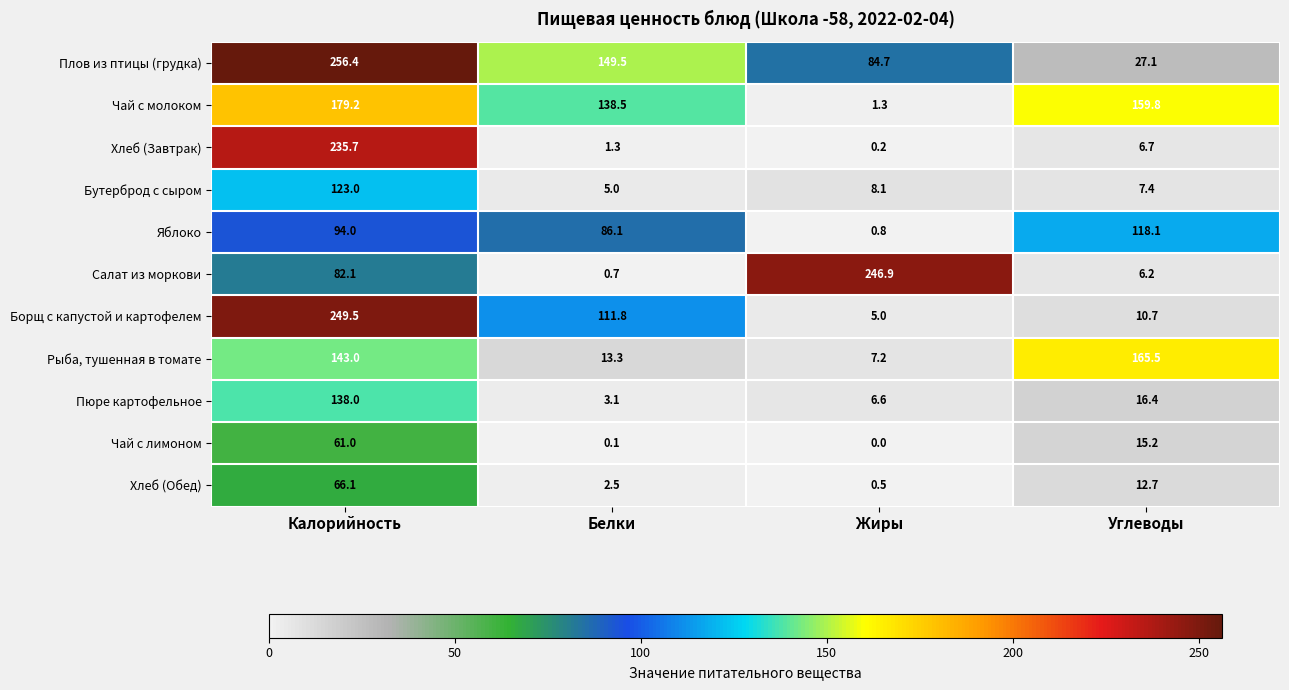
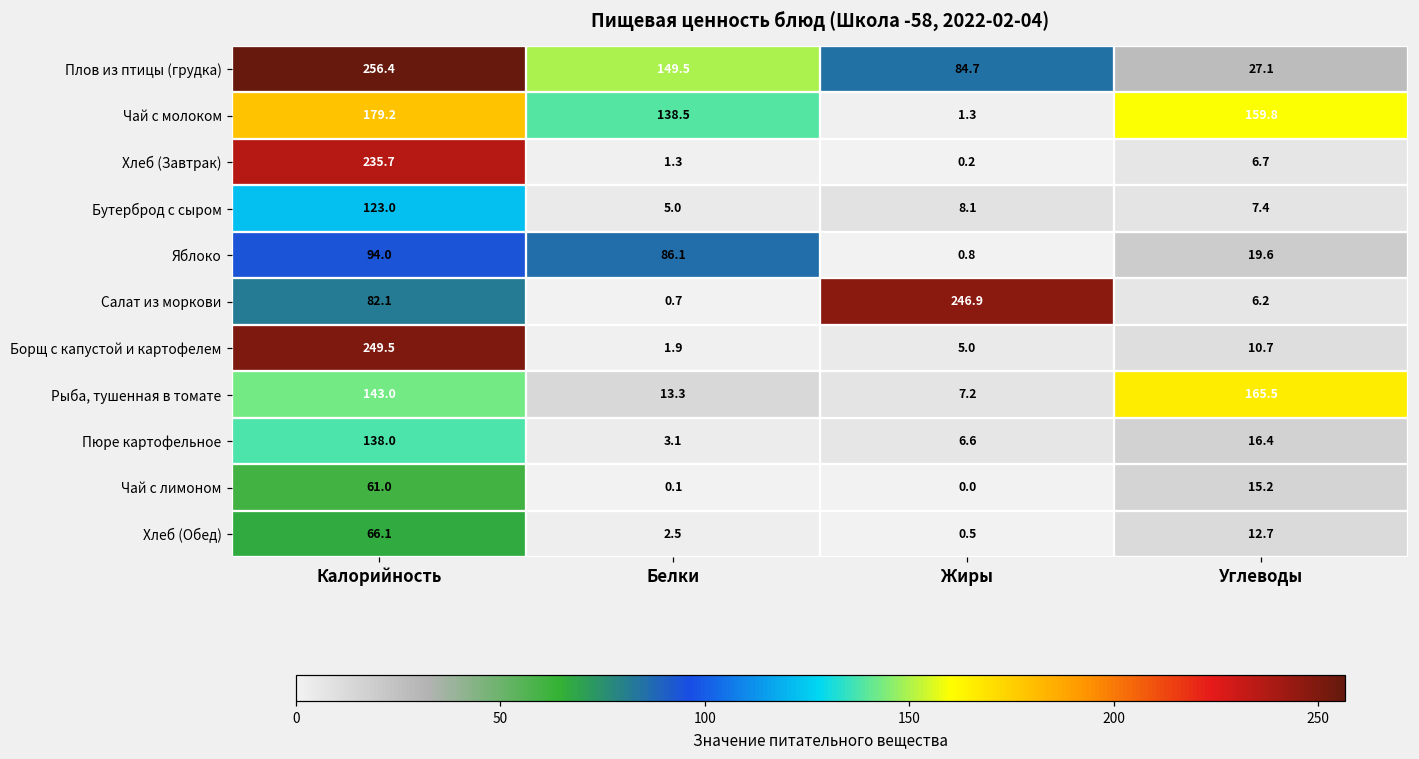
  {
    "Плов из птицы (грудка)": {
      "Калорийность": 256.4,
      "Белки": 149.5,
      "Жиры": 84.7,
      "Углеводы": 27.1
    },
    "Чай с молоком": {
      "Калорийность": 179.2,
      "Белки": 138.5,
      "Жиры": 1.3,
      "Углеводы": 159.8
    },
    "Хлеб (Завтрак)": {
      "Калорийность": 235.7,
      "Белки": 1.3,
      "Жиры": 0.2,
      "Углеводы": 6.7
    },
    "Бутерброд с сыром": {
      "Калорийность": 123.0,
      "Белки": 5.0,
      "Жиры": 8.1,
      "Углеводы": 7.4
    },
    "Яблоко": {
      "Калорийность": 94.0,
      "Белки": 86.1,
      "Жиры": 0.8,
-     "Углеводы": 118.1
+     "Углеводы": 19.6
    },
    "Салат из моркови": {
      "Калорийность": 82.1,
      "Белки": 0.7,
      "Жиры": 246.9,
      "Углеводы": 6.2
    },
    "Борщ с капустой и картофелем": {
      "Калорийность": 249.5,
-     "Белки": 111.8,
+     "Белки": 1.9,
      "Жиры": 5.0,
      "Углеводы": 10.7
    },
    "Рыба, тушенная в томате": {
      "Калорийность": 143.0,
      "Белки": 13.3,
      "Жиры": 7.2,
      "Углеводы": 165.5
    },
    "Пюре картофельное": {
      "Калорийность": 138.0,
      "Белки": 3.1,
      "Жиры": 6.6,
      "Углеводы": 16.4
    },
    "Чай с лимоном": {
      "Калорийность": 61.0,
      "Белки": 0.1,
      "Жиры": 0.0,
      "Углеводы": 15.2
    },
    "Хлеб (Обед)": {
      "Калорийность": 66.1,
      "Белки": 2.5,
      "Жиры": 0.5,
      "Углеводы": 12.7
    }
  }
